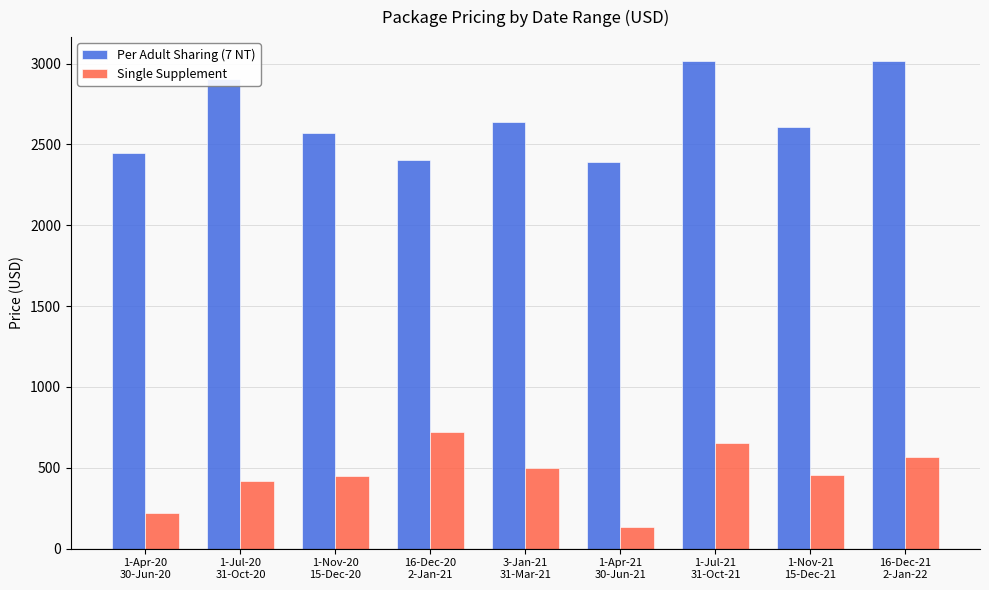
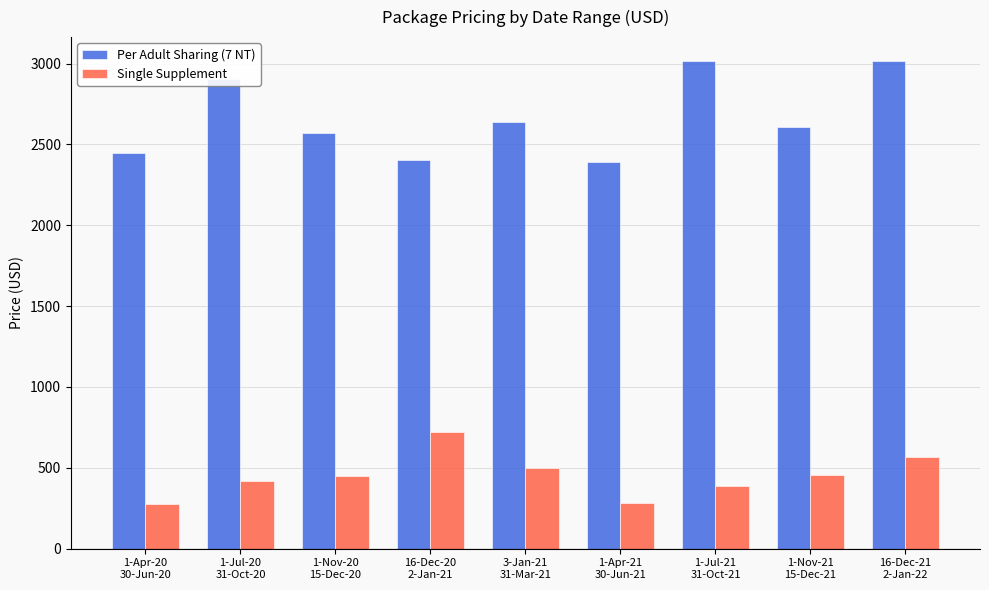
  {
    "Per Adult Sharing (7 NT)": {
      "1-Apr-20 30-Jun-20": 2450,
      "1-Nov-20 15-Dec-20": 2570,
      "16-Dec-20 2-Jan-21": 2410,
      "3-Jan-21 31-Mar-21": 2640,
      "1-Apr-21 30-Jun-21": 2390,
      "1-Jul-21 31-Oct-21": 3010,
      "1-Nov-21 15-Dec-21": 2610,
      "16-Dec-21 2-Jan-22": 3010
    },
    "Single Supplement": {
-     "1-Apr-20 30-Jun-20": 220,
+     "1-Apr-20 30-Jun-20": 280,
      "1-Jul-20 31-Oct-20": 420,
      "1-Nov-20 15-Dec-20": 450,
      "16-Dec-20 2-Jan-21": 720,
      "3-Jan-21 31-Mar-21": 500,
-     "1-Apr-21 30-Jun-21": 140,
-     "1-Jul-21 31-Oct-21": 650,
+     "1-Apr-21 30-Jun-21": 280,
+     "1-Jul-21 31-Oct-21": 390,
      "1-Nov-21 15-Dec-21": 450,
      "16-Dec-21 2-Jan-22": 570
    }
  }
